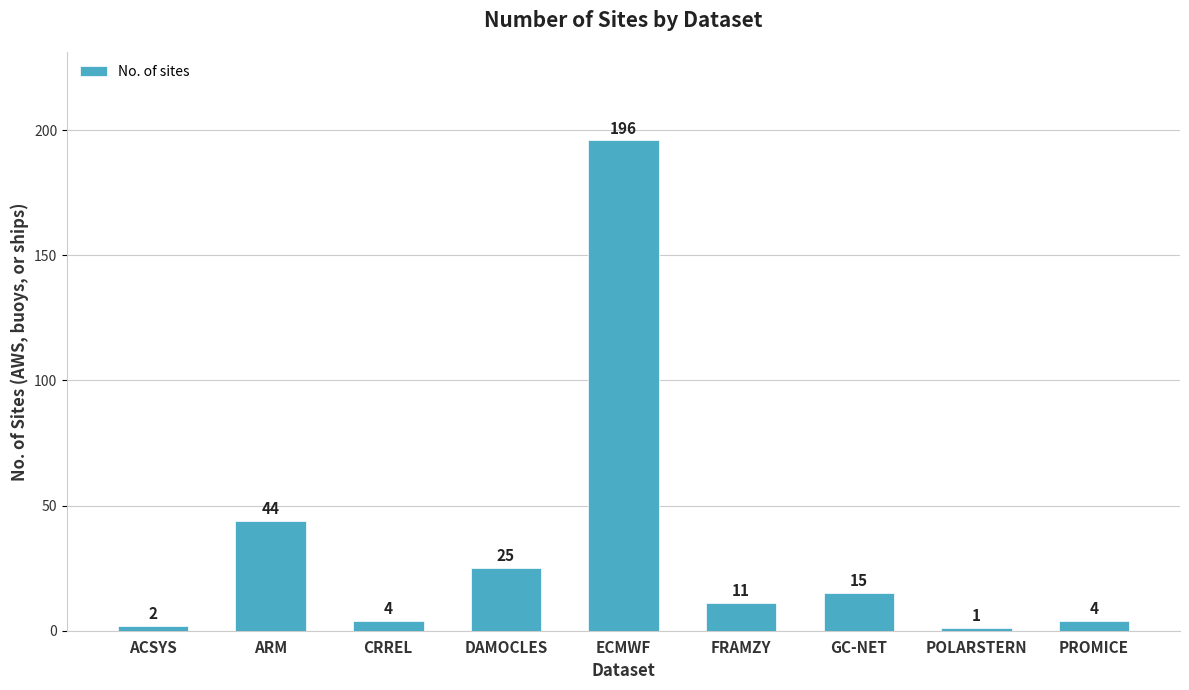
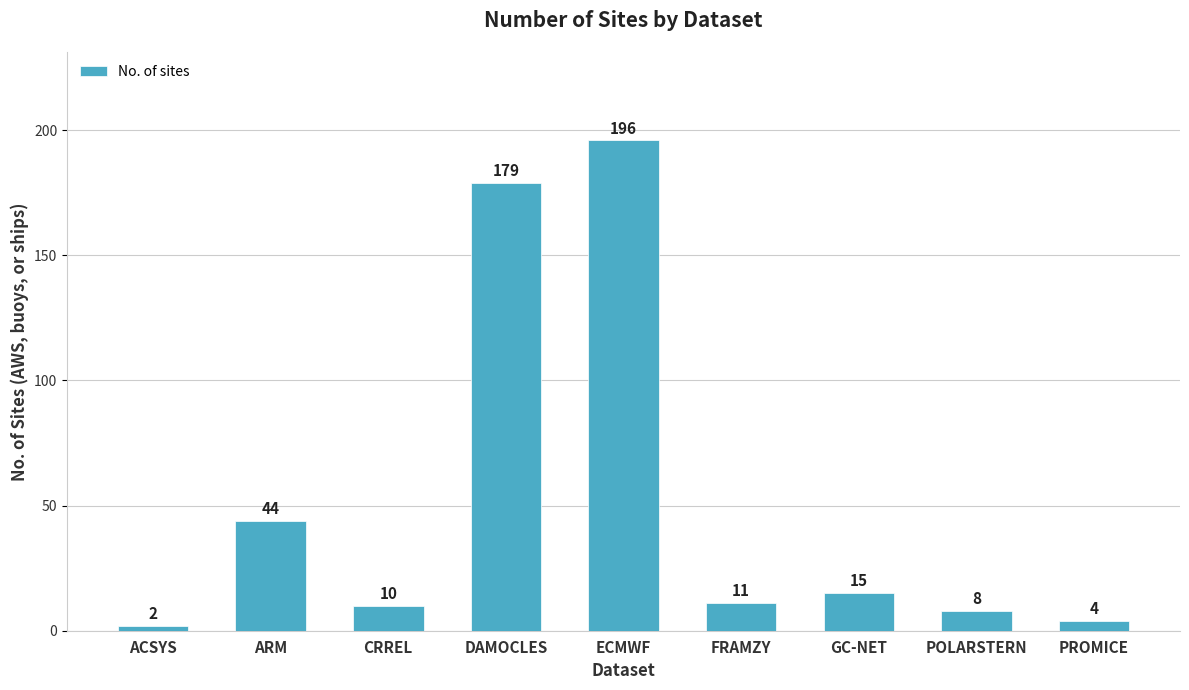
  {
    "ACSYS": 2,
    "ARM": 44,
-   "CRREL": 4,
-   "DAMOCLES": 25,
+   "CRREL": 10,
+   "DAMOCLES": 179,
    "ECMWF": 196,
    "FRAMZY": 11,
    "GC-NET": 15,
-   "POLARSTERN": 1,
+   "POLARSTERN": 8,
    "PROMICE": 4
  }
